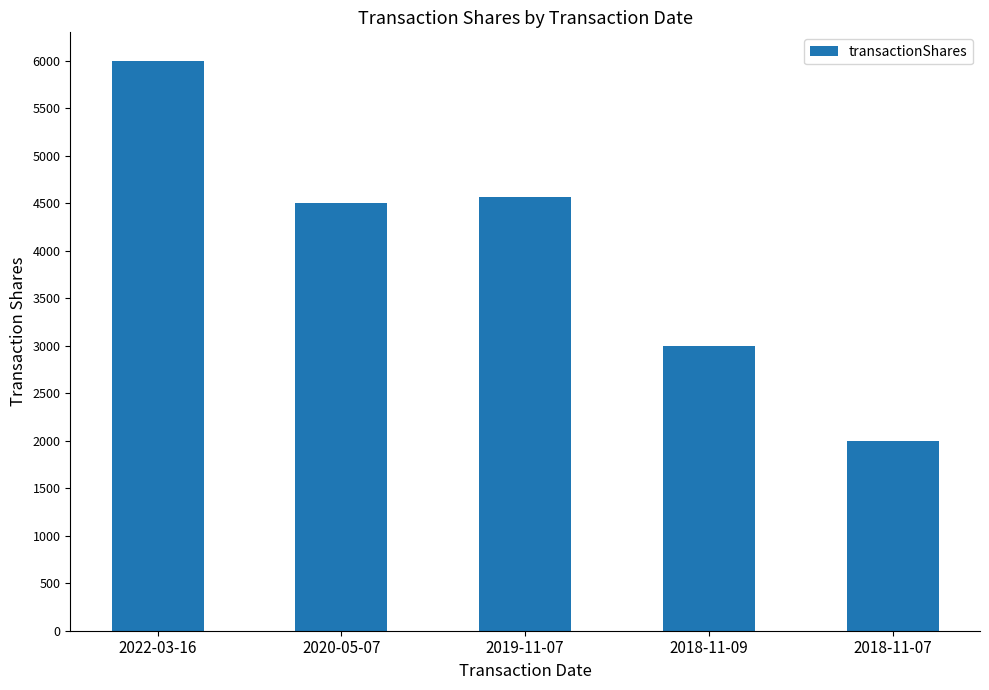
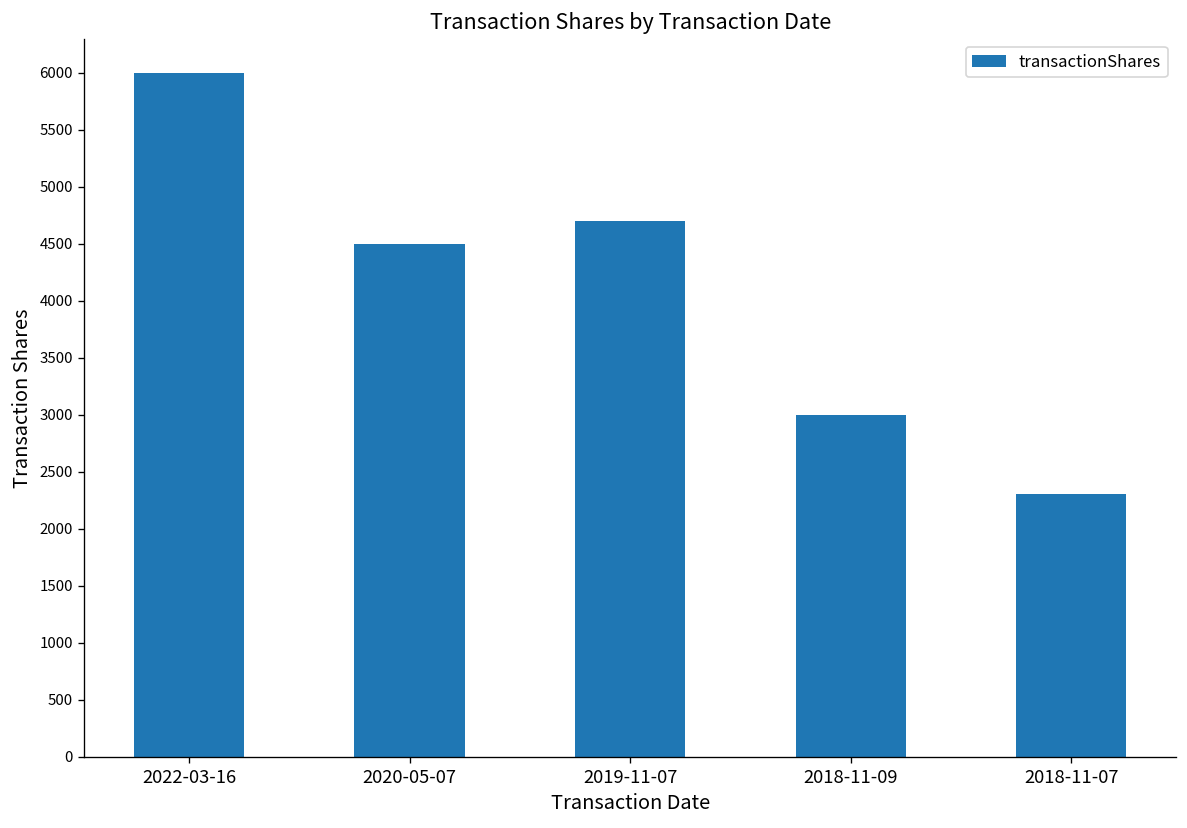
  {
    "2022-03-16": 6000,
    "2020-05-07": 4500,
-   "2019-11-07": 4600,
+   "2019-11-07": 4700,
    "2018-11-09": 3000,
-   "2018-11-07": 2000
+   "2018-11-07": 2300
  }
